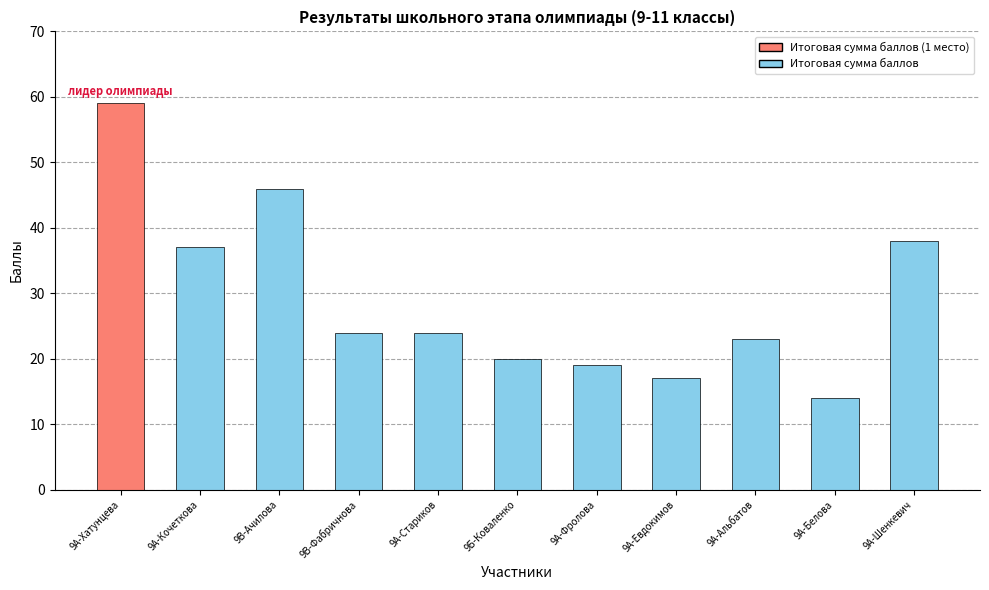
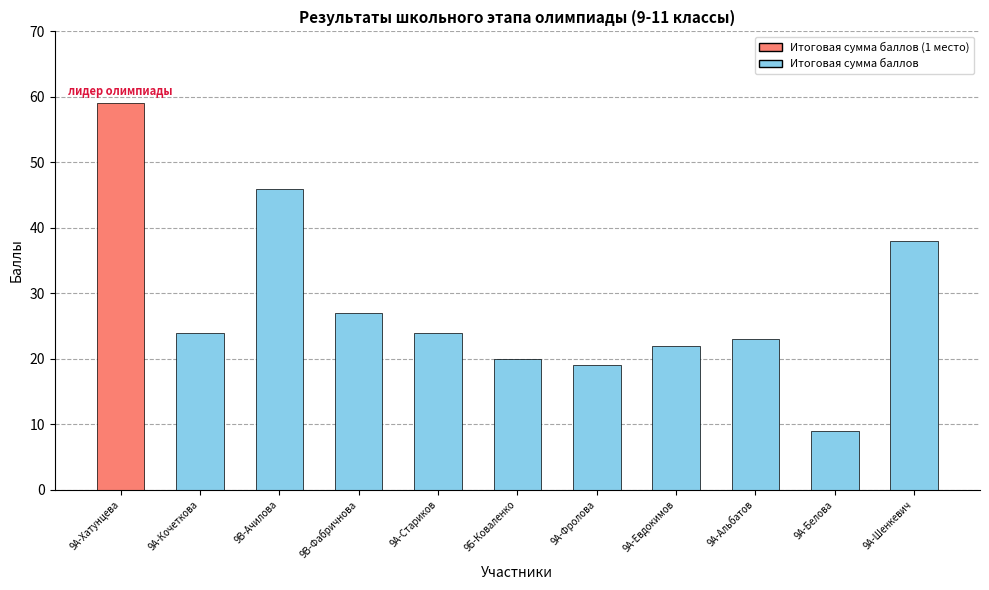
  {
    "9А-Хатунцева": 59,
-   "9А-Кочеткова": 37,
+   "9А-Кочеткова": 24,
    "9В-Ачилова": 46,
-   "9В-Фабричнова": 24,
+   "9В-Фабричнова": 27,
    "9А-Стариков": 24,
    "9Б-Коваленко": 20,
    "9А-Фролова": 19,
-   "9А-Евдокимов": 17,
+   "9А-Евдокимов": 22,
    "9А-Альбатов": 23,
-   "9А-Белова": 14,
+   "9А-Белова": 9,
    "9А-Шенкевич": 38
  }
